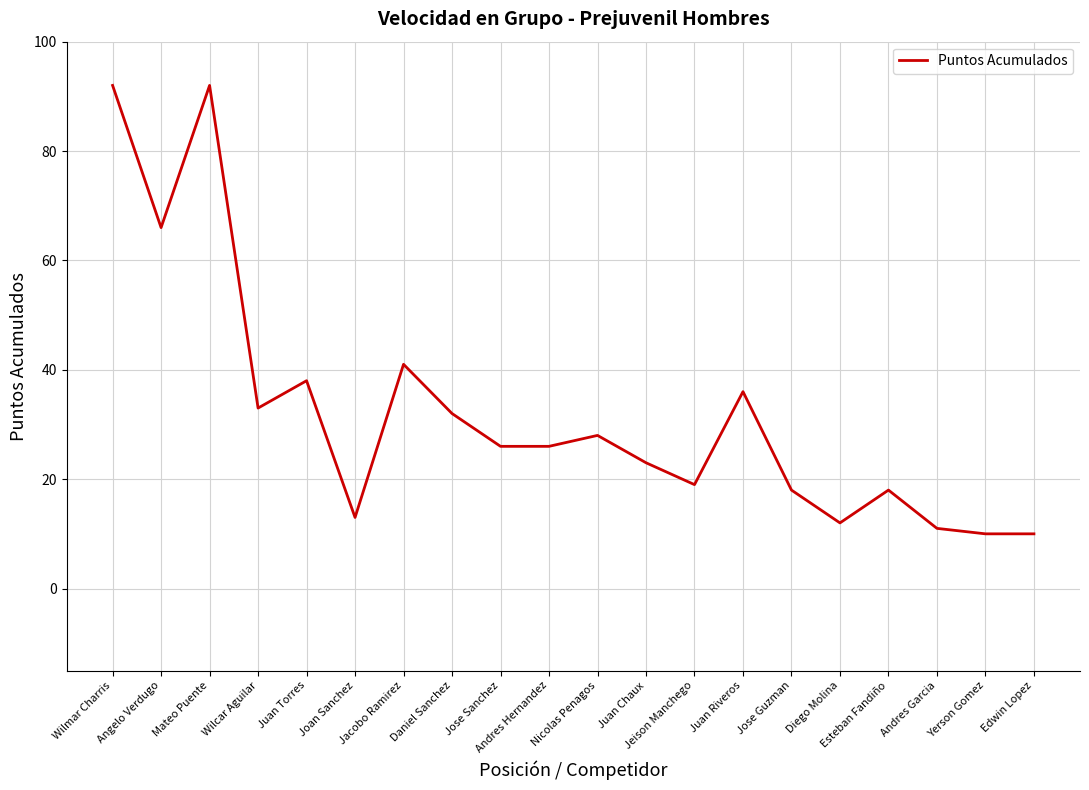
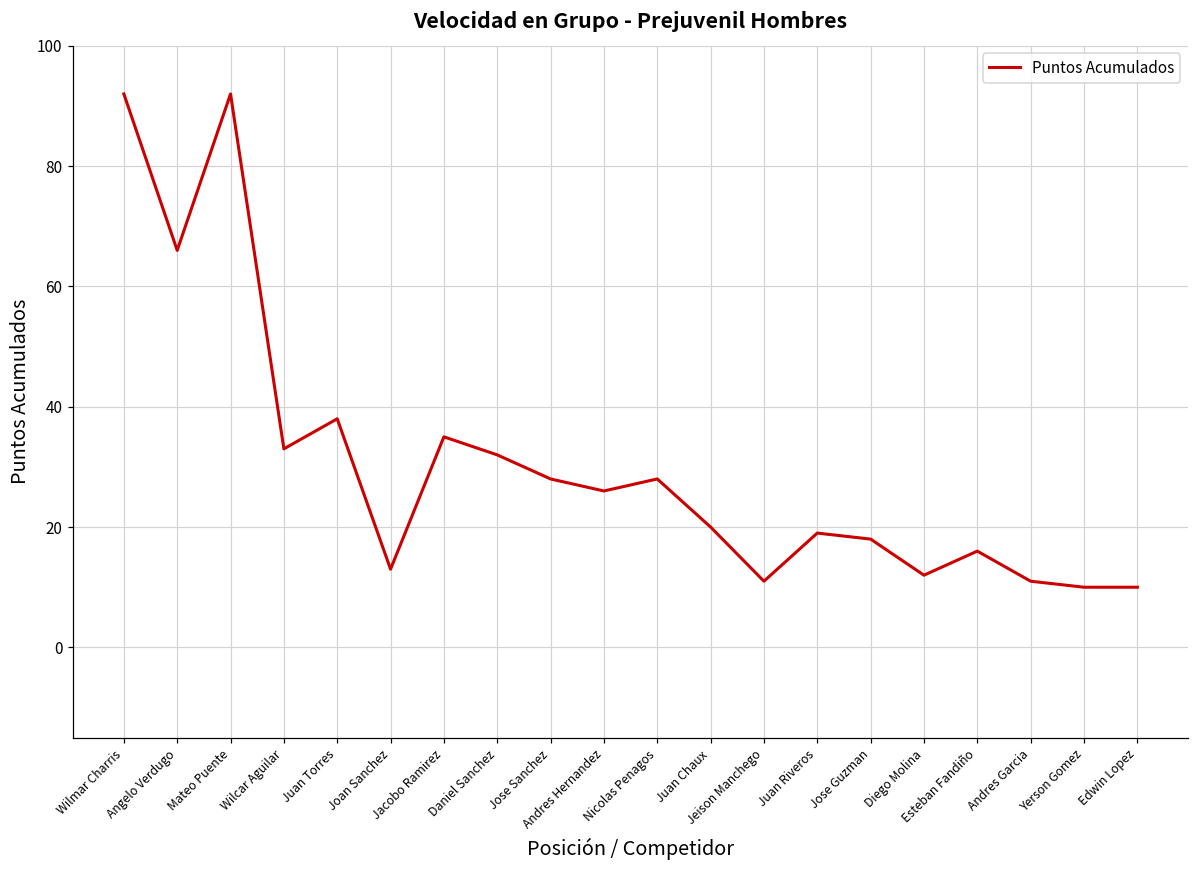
  {
    "Wilmar Charris": 92,
    "Angelo Verdugo": 66,
    "Mateo Puente": 92,
    "Wilcar Aguilar": 33,
    "Juan Torres": 38,
    "Joan Sanchez": 13,
-   "Jacobo Ramirez": 41,
+   "Jacobo Ramirez": 35,
    "Daniel Sanchez": 32,
-   "Jose Sanchez": 26,
+   "Jose Sanchez": 28,
    "Andres Hernandez": 26,
    "Nicolas Penagos": 28,
-   "Juan Chaux": 23,
-   "Jeison Manchego": 19,
-   "Juan Riveros": 36,
+   "Juan Chaux": 20,
+   "Jeison Manchego": 11,
+   "Juan Riveros": 19,
    "Jose Guzman": 18,
    "Diego Molina": 12,
-   "Esteban Fandiño": 18,
+   "Esteban Fandiño": 16,
    "Andres Garcia": 11,
    "Yerson Gomez": 10,
    "Edwin Lopez": 10
  }
